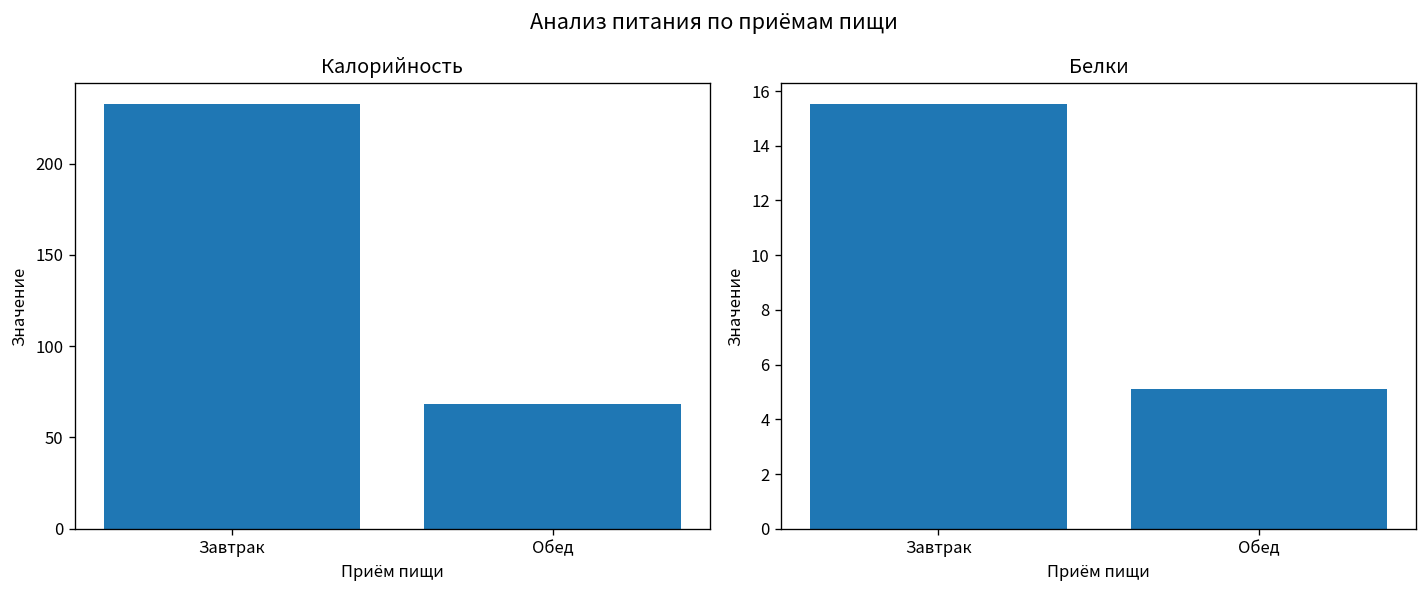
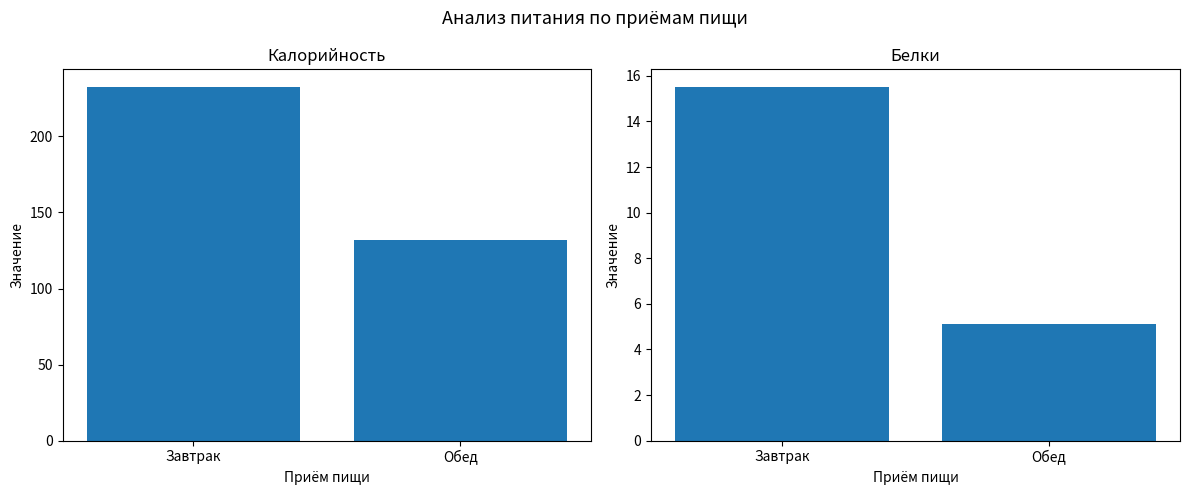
  {
    "Калорийность": {
      "Завтрак": 232,
-     "Обед": 68
+     "Обед": 132
    },
    "Белки": {
      "Завтрак": 15.5,
      "Обед": 5.1
    }
  }
